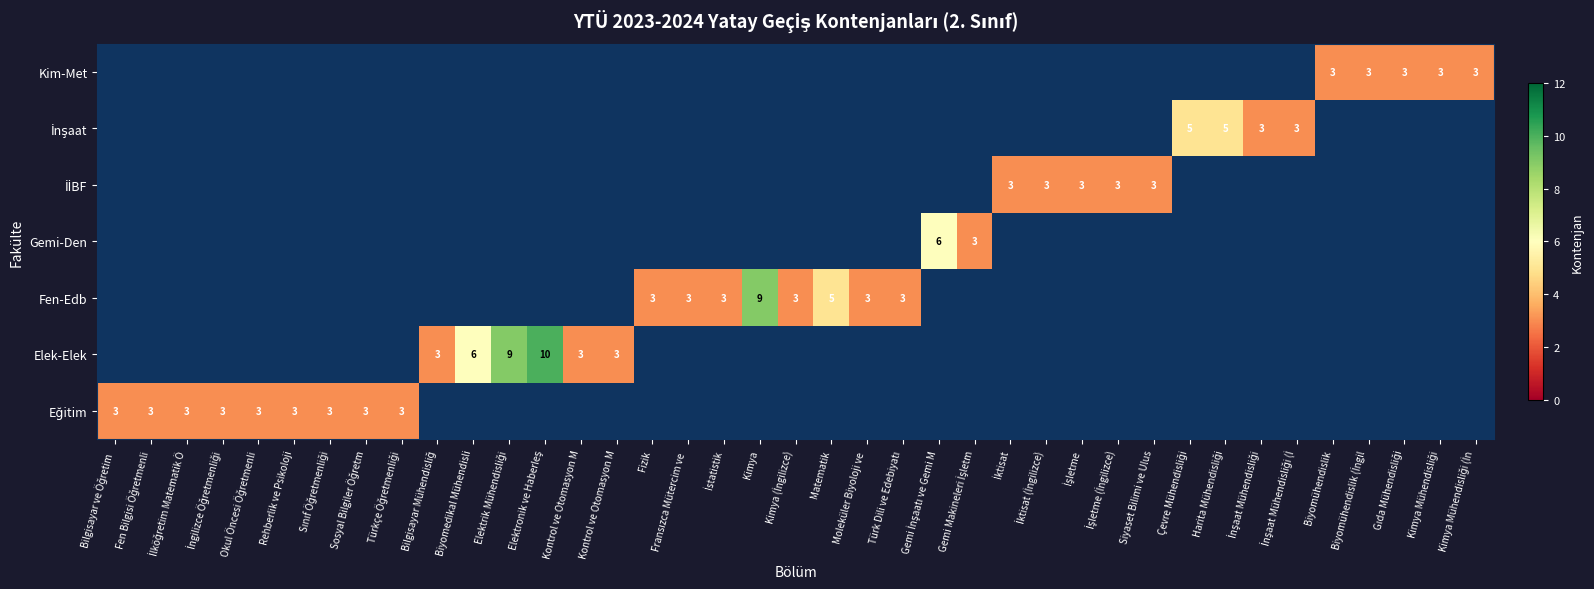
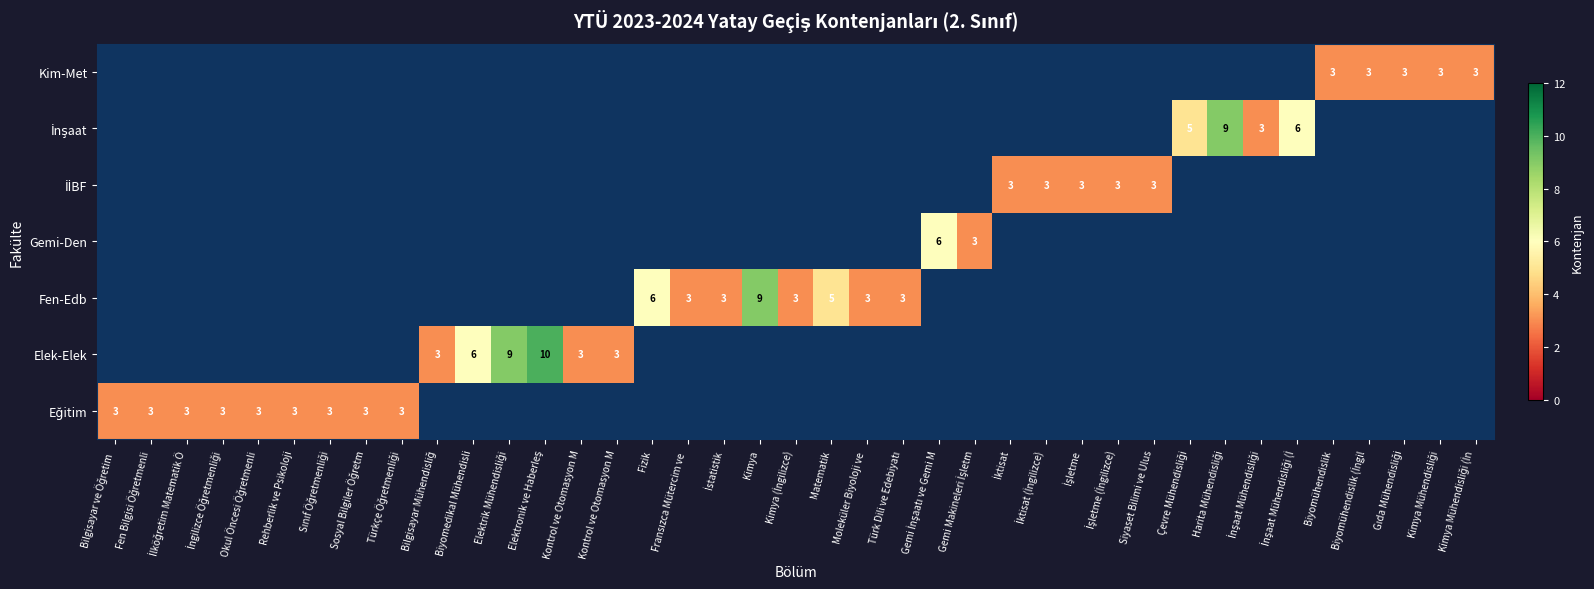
  {
    "Kim-Met": {
      "Biyomühendislik": 3,
      "Biyomühendislik (İngil": 3,
      "Gıda Mühendisliği": 3,
      "Kimya Mühendisliği": 3,
      "Kimya Mühendisliği (İn": 3
    },
    "İnşaat": {
      "Çevre Mühendisliği": 5,
-     "Harita Mühendisliği": 5,
+     "Harita Mühendisliği": 9,
      "İnşaat Mühendisliği": 3,
-     "İnşaat Mühendisliği (İ": 3
+     "İnşaat Mühendisliği (İ": 6
    },
    "İİBF": {
      "İktisat": 3,
      "İktisat (İngilizce)": 3,
      "İşletme": 3,
      "İşletme (İngilizce)": 3,
      "Siyaset Bilimi ve Ulus": 3
    },
    "Gemi-Den": {
      "Gemi İnşaatı ve Gemi M": 6,
      "Gemi Makineleri İşletm": 3
    },
    "Fen-Edb": {
-     "Fizik": 3,
+     "Fizik": 6,
      "Fransızca Mütercim ve": 3,
      "İstatistik": 3,
      "Kimya": 9,
      "Kimya (İngilizce)": 3,
      "Matematik": 5,
      "Moleküler Biyoloji ve": 3,
      "Türk Dili ve Edebiyatı": 3
    },
    "Elek-Elek": {
      "Bilgisayar Mühendisliğ": 3,
      "Biyomedikal Mühendisli": 6,
      "Elektrik Mühendisliği": 9,
      "Elektronik ve Haberleş": 10
    },
    "Eğitim": {
      "Bilgisayar ve Öğretim": 3,
      "Fen Bilgisi Öğretmenli": 3,
      "İlköğretim Matematik Ö": 3,
      "İngilizce Öğretmenliği": 3,
      "Okul Öncesi Öğretmenli": 3,
      "Rehberlik ve Psikoloji": 3,
      "Sınıf Öğretmenliği": 3,
      "Sosyal Bilgiler Öğretm": 3,
      "Türkçe Öğretmenliği": 3
    }
  }
